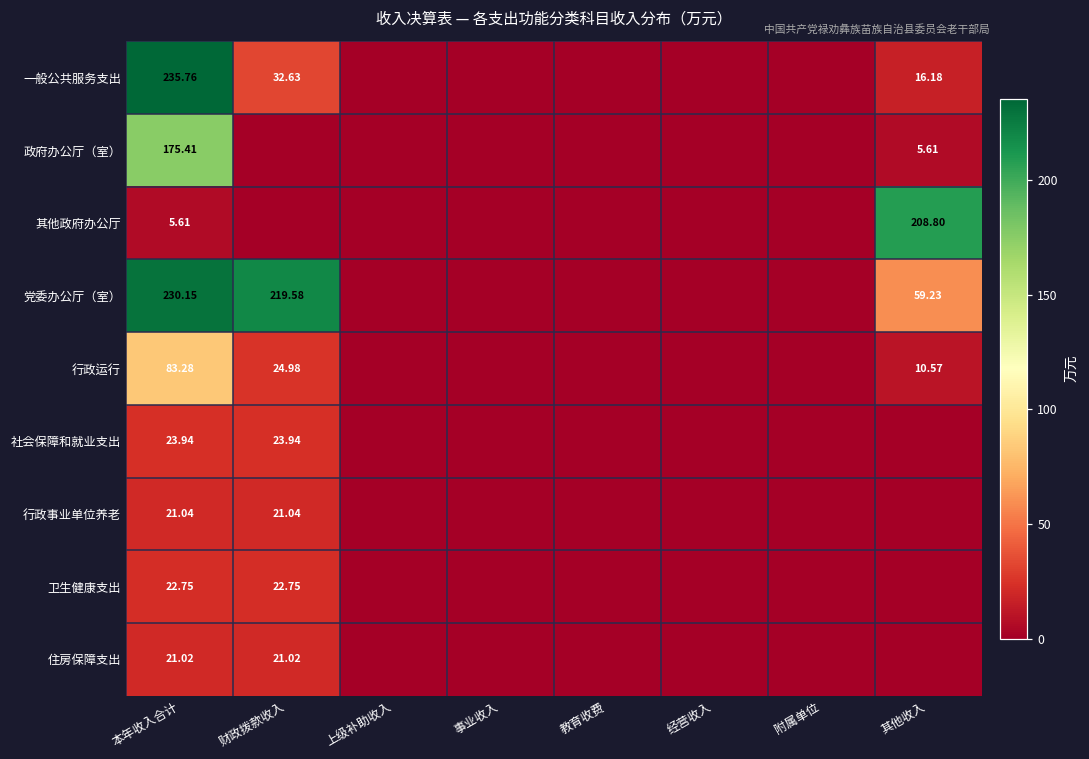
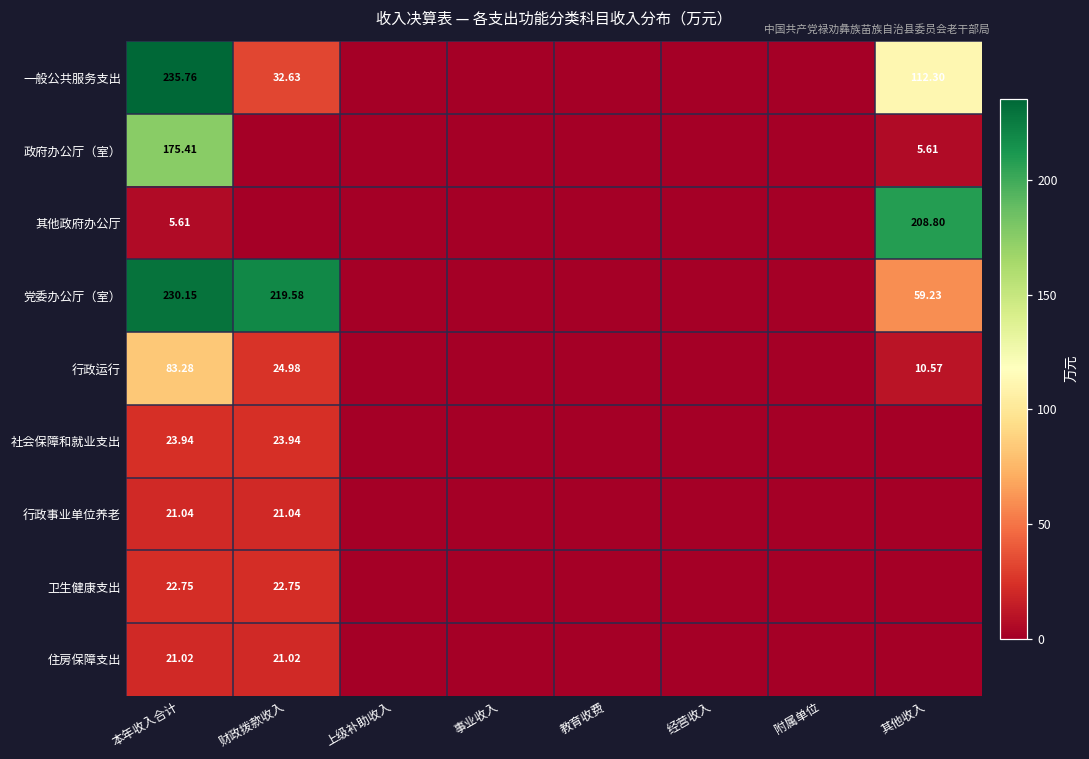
  {
    "一般公共服务支出": {
      "本年收入合计": 235.76,
      "财政拨款收入": 32.63,
-     "其他收入": 16.18
+     "其他收入": 112.30
    },
    "政府办公厅（室）": {
      "本年收入合计": 175.41,
      "其他收入": 5.61
    },
    "其他政府办公厅": {
      "本年收入合计": 5.61,
      "其他收入": 208.80
    },
    "党委办公厅（室）": {
      "本年收入合计": 230.15,
      "财政拨款收入": 219.58,
      "其他收入": 59.23
    },
    "行政运行": {
      "本年收入合计": 83.28,
      "财政拨款收入": 24.98,
      "其他收入": 10.57
    },
    "社会保障和就业支出": {
      "本年收入合计": 23.94,
      "财政拨款收入": 23.94
    },
    "行政事业单位养老": {
      "本年收入合计": 21.04,
      "财政拨款收入": 21.04
    },
    "卫生健康支出": {
      "本年收入合计": 22.75,
      "财政拨款收入": 22.75
    },
    "住房保障支出": {
      "本年收入合计": 21.02,
      "财政拨款收入": 21.02
    }
  }
